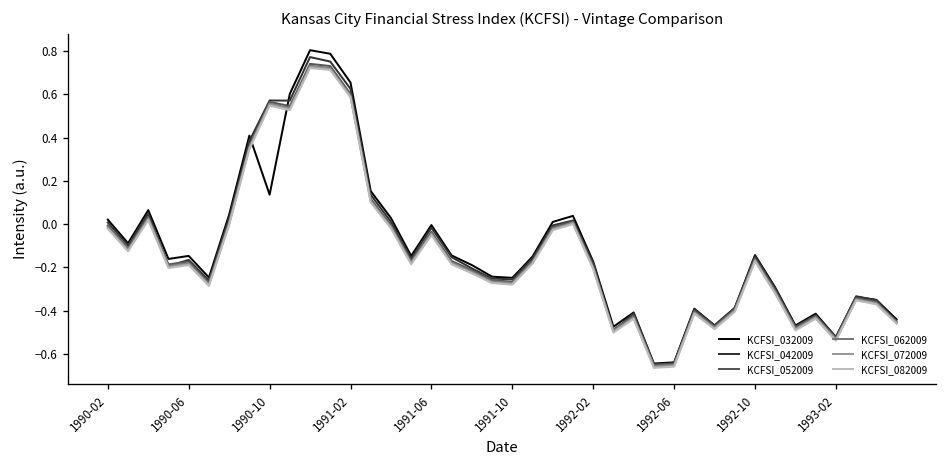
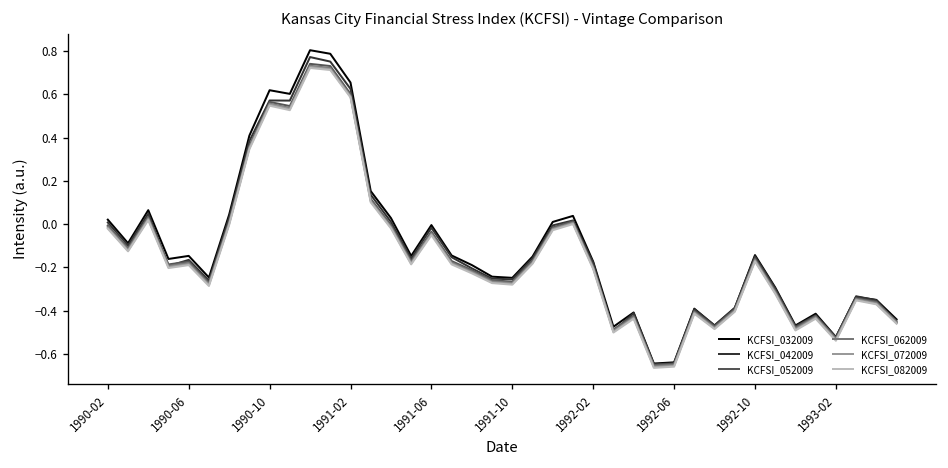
  {
    "KCFSI_032009": {
      "1990-06": -0.15,
-     "1990-10": 0.14,
+     "1990-10": 0.62,
      "1991-02": 0.65
    }
  }
